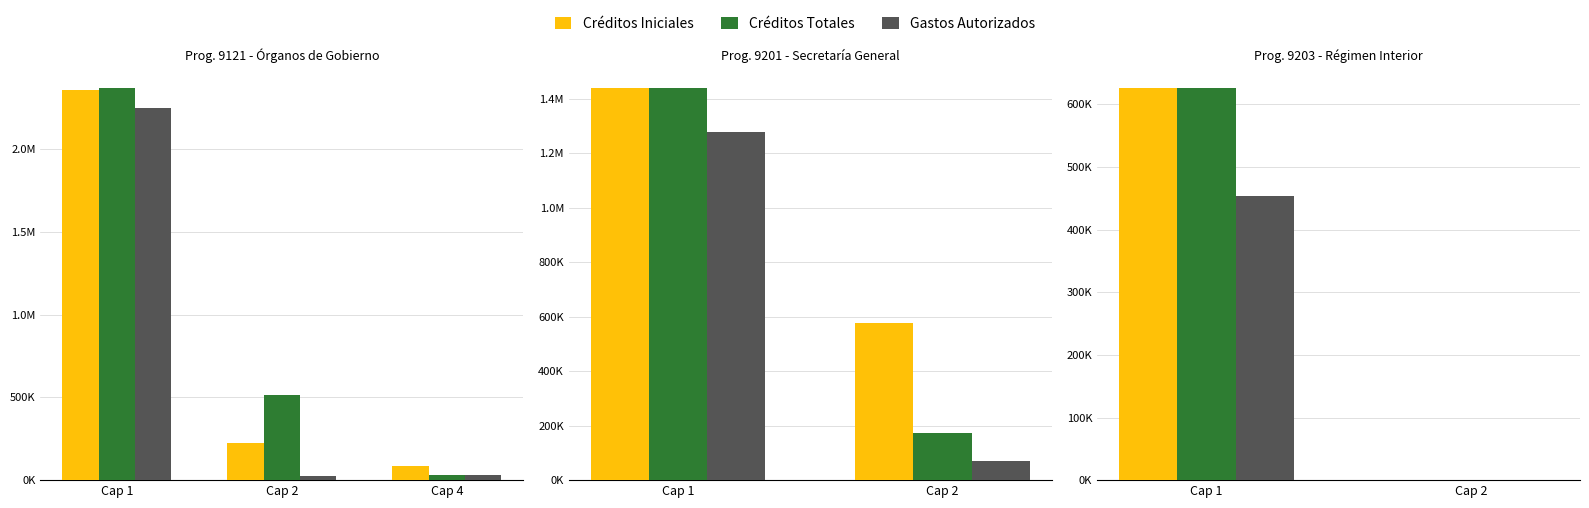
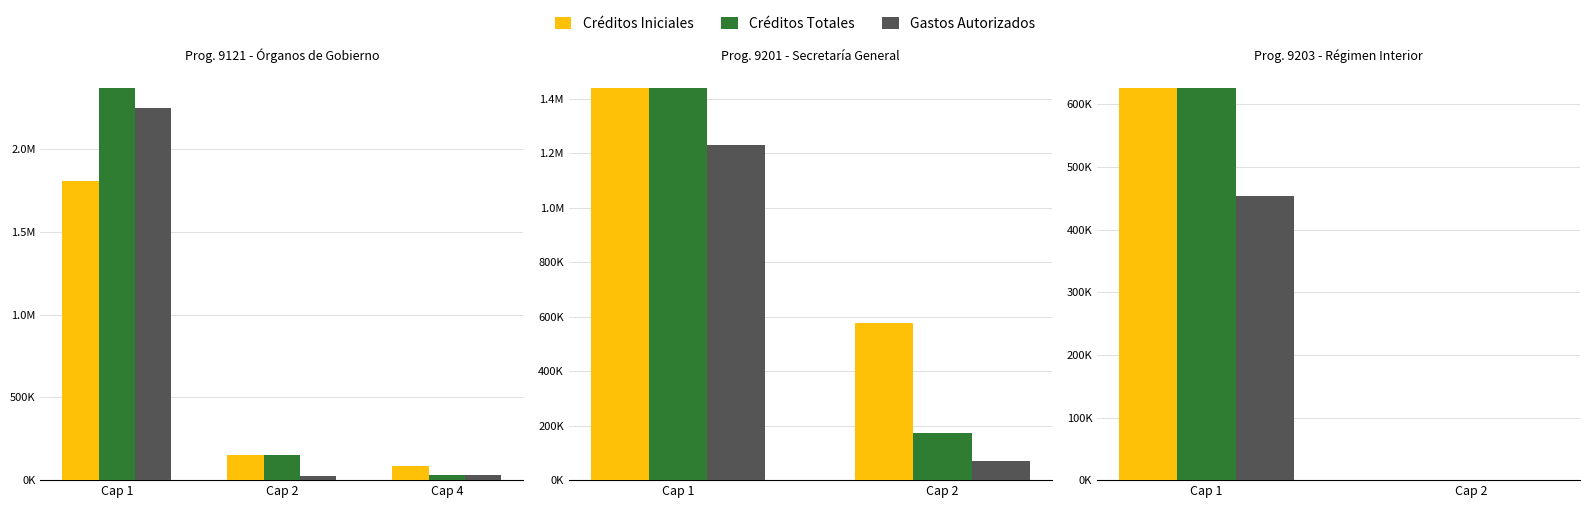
  {
    "Prog. 9121 - Órganos de Gobierno": {
      "Créditos Iniciales": {
-       "Cap 1": 2360000,
-       "Cap 2": 230000,
+       "Cap 1": 1800000,
+       "Cap 2": 150000,
        "Cap 4": 90000
      },
      "Créditos Totales": {
        "Cap 1": 2370000,
-       "Cap 2": 510000,
+       "Cap 2": 150000,
        "Cap 4": 30000
      },
      "Gastos Autorizados": {
        "Cap 1": 2250000,
        "Cap 2": 20000,
        "Cap 4": 30000
      }
    },
    "Prog. 9201 - Secretaría General": {
      "Créditos Iniciales": {
        "Cap 1": 1440000,
        "Cap 2": 580000
      },
      "Créditos Totales": {
        "Cap 1": 1440000,
        "Cap 2": 170000
      },
      "Gastos Autorizados": {
-       "Cap 1": 1280000,
+       "Cap 1": 1230000,
        "Cap 2": 70000
      }
    },
    "Prog. 9203 - Régimen Interior": {
      "Créditos Iniciales": {
        "Cap 1": 630000,
        "Cap 2": 0
      },
      "Créditos Totales": {
        "Cap 1": 630000,
        "Cap 2": 0
      },
      "Gastos Autorizados": {
        "Cap 1": 450000,
        "Cap 2": 0
      }
    }
  }
